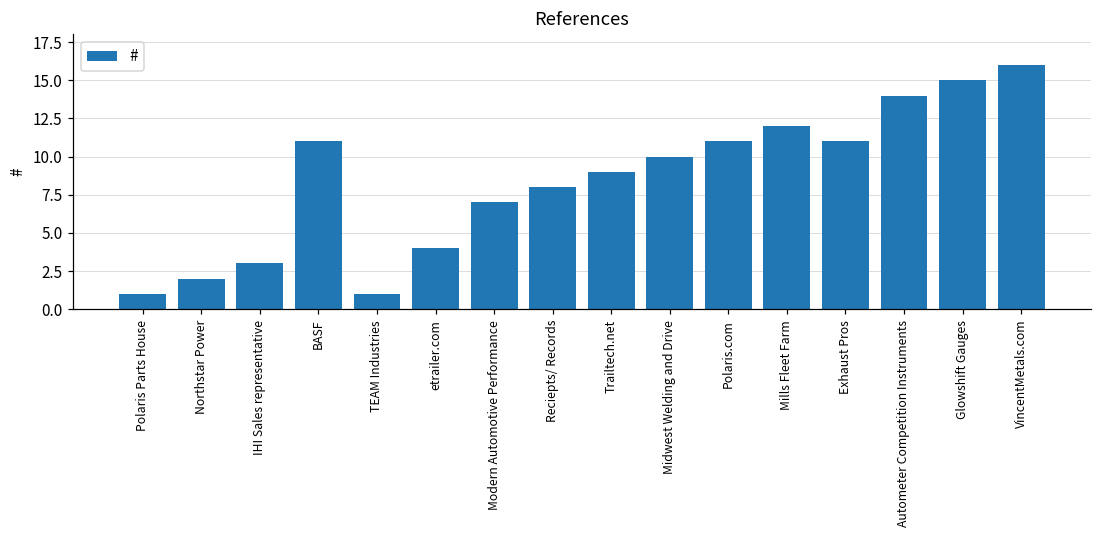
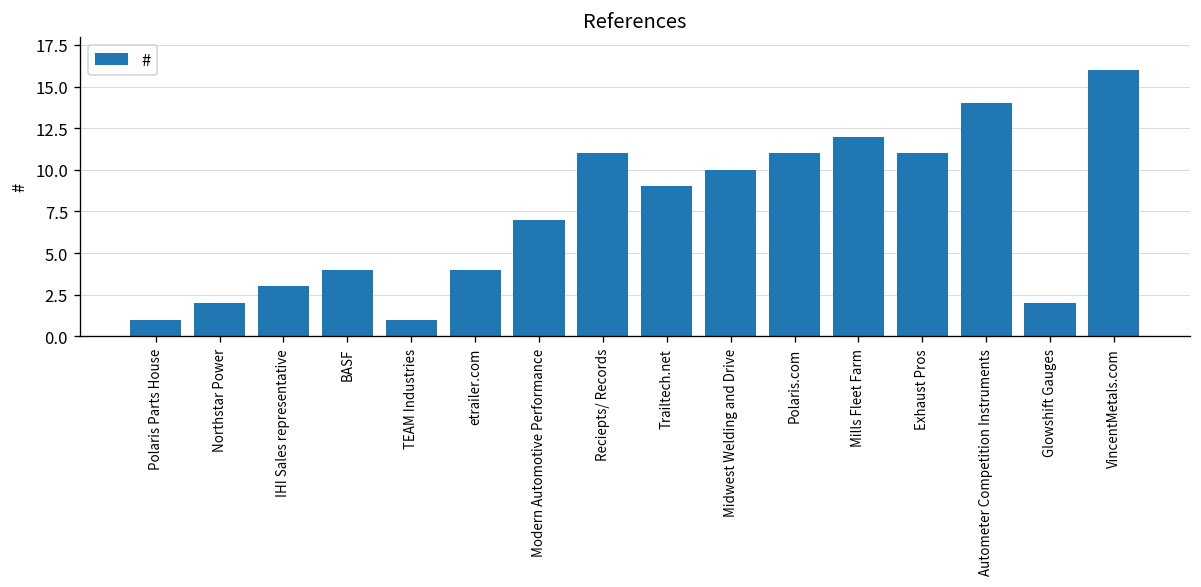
  {
    "Polaris Parts House": 1,
    "Northstar Power": 2,
    "IHI Sales representative": 3,
-   "BASF": 11,
+   "BASF": 4,
    "TEAM Industries": 1,
    "etrailer.com": 4,
    "Modern Automotive Performance": 7,
-   "Reciepts/ Records": 8,
+   "Reciepts/ Records": 11,
    "Trailtech.net": 9,
    "Midwest Welding and Drive": 10,
    "Polaris.com": 11,
    "Mills Fleet Farm": 12,
    "Exhaust Pros": 11,
    "Autometer Competition Instruments": 14,
-   "Glowshift Gauges": 15,
+   "Glowshift Gauges": 2,
    "VincentMetals.com": 16
  }
